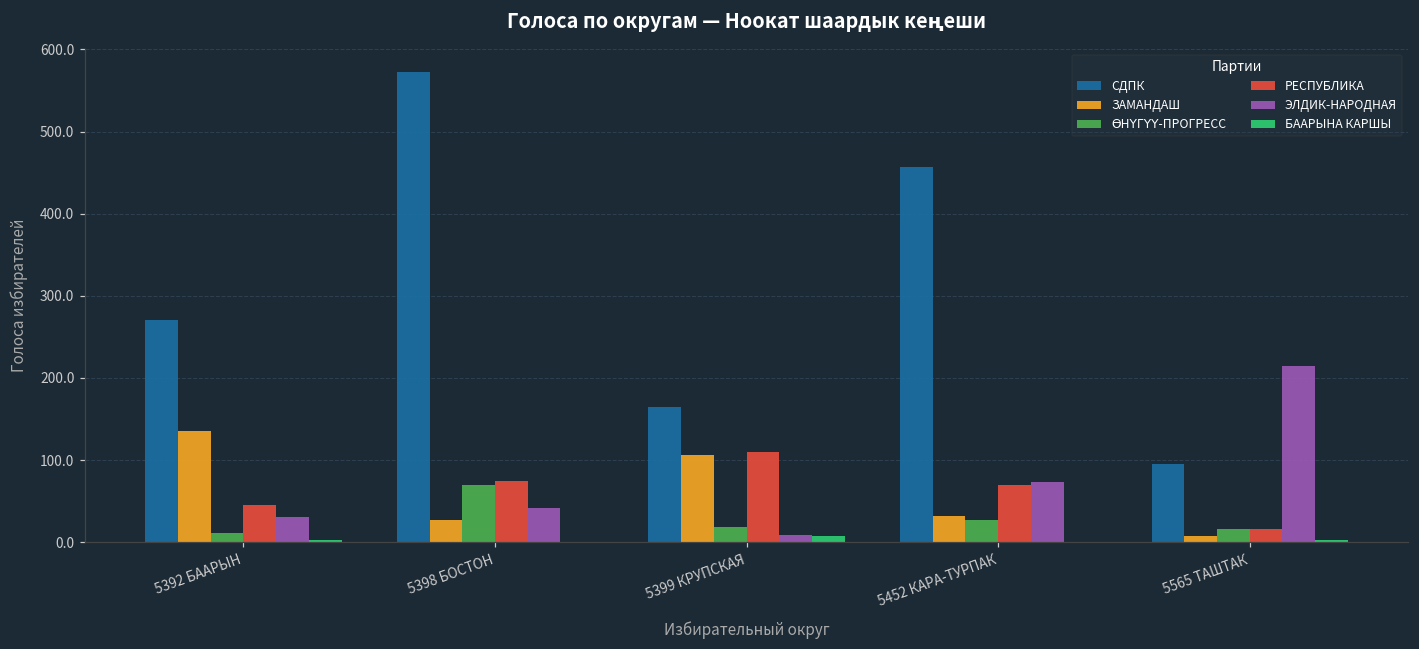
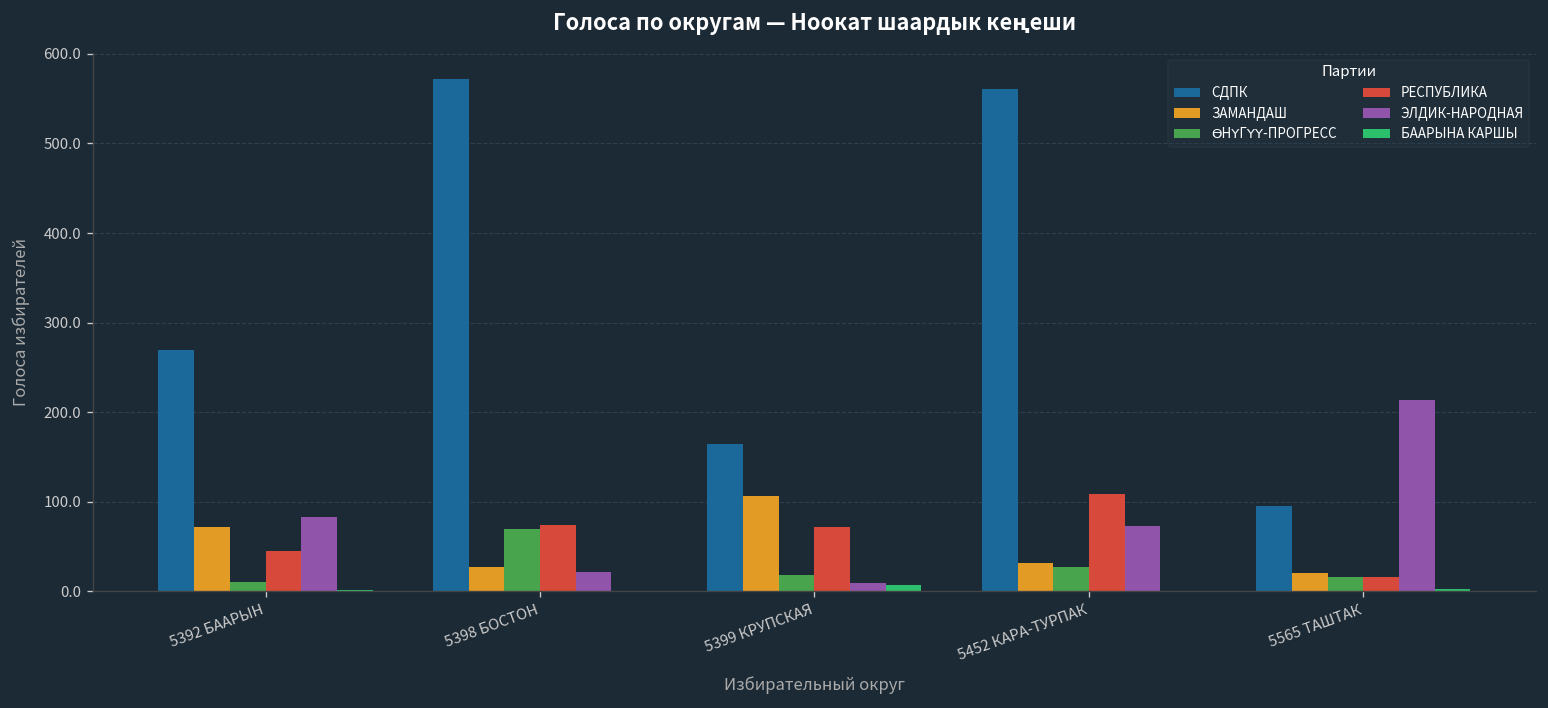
  {
    "СДПК": {
      "5392 БААРЫН": 270,
      "5398 БОСТОН": 570,
      "5399 КРУПСКАЯ": 160,
-     "5452 КАРА-ТУРПАК": 460,
+     "5452 КАРА-ТУРПАК": 560,
      "5565 ТАШТАК": 100
    },
    "ЗАМАНДАШ": {
-     "5392 БААРЫН": 140,
+     "5392 БААРЫН": 70,
      "5398 БОСТОН": 30,
      "5399 КРУПСКАЯ": 110,
      "5452 КАРА-ТУРПАК": 30,
-     "5565 ТАШТАК": 10
+     "5565 ТАШТАК": 20
    },
    "РЕСПУБЛИКА": {
      "5392 БААРЫН": 50,
      "5398 БОСТОН": 70,
-     "5399 КРУПСКАЯ": 110,
-     "5452 КАРА-ТУРПАК": 70,
+     "5399 КРУПСКАЯ": 70,
+     "5452 КАРА-ТУРПАК": 110,
      "5565 ТАШТАК": 20
    },
    "ЭЛДИК-НАРОДНАЯ": {
-     "5392 БААРЫН": 30,
-     "5398 БОСТОН": 40,
+     "5392 БААРЫН": 80,
+     "5398 БОСТОН": 20,
      "5399 КРУПСКАЯ": 10,
      "5452 КАРА-ТУРПАК": 70,
      "5565 ТАШТАК": 210
    }
  }
